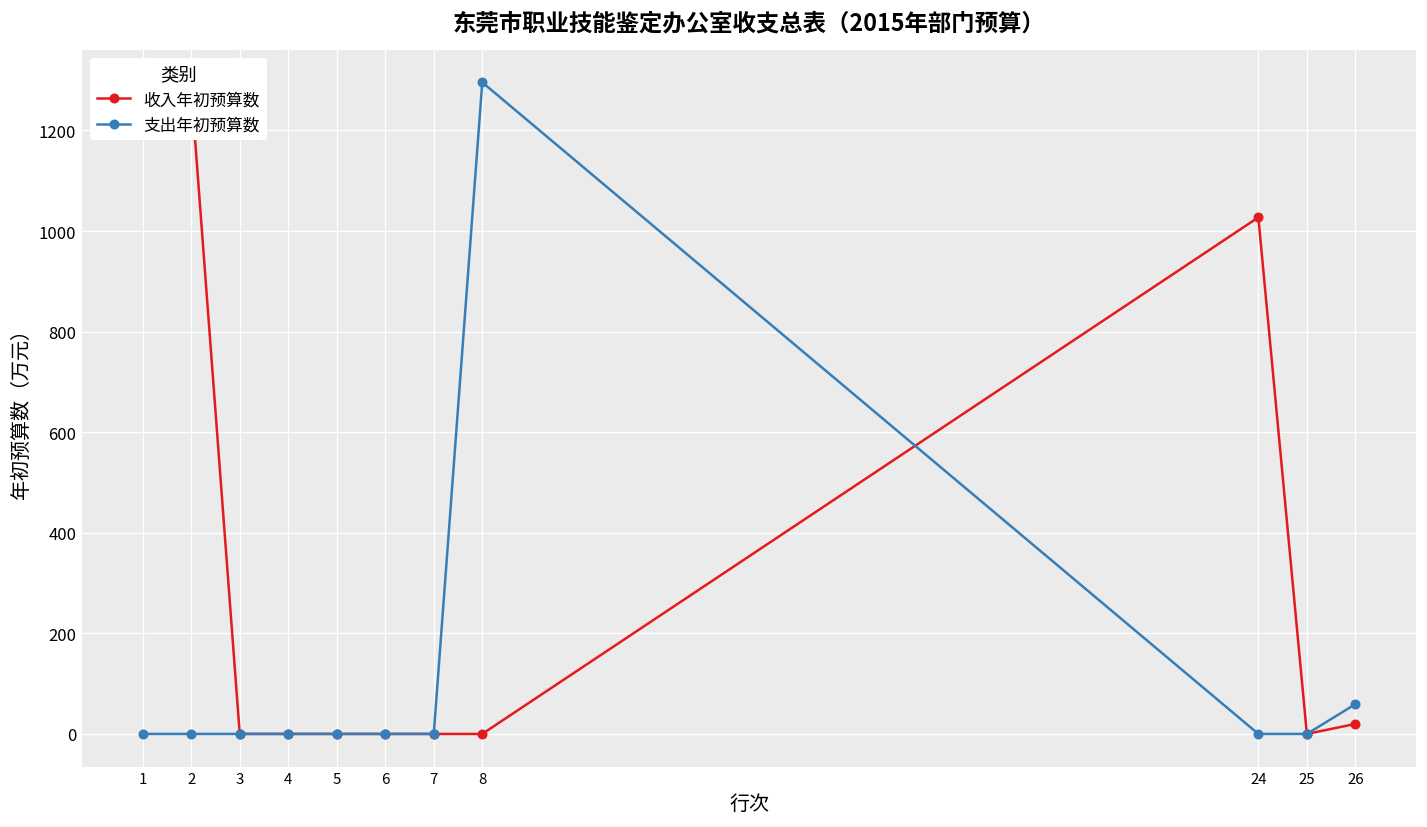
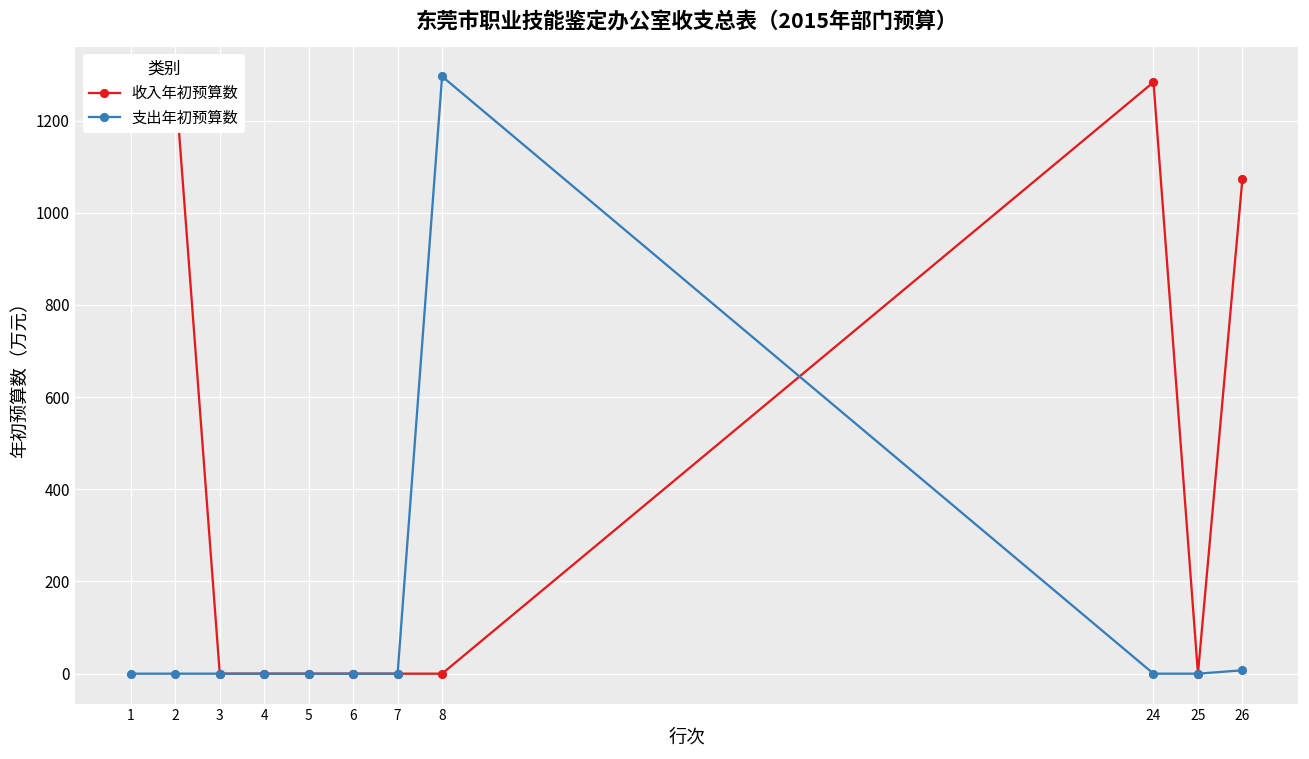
  {
    "收入年初预算数": {
      "8": 0,
-     "24": 1030,
-     "26": 20
+     "24": 1280,
+     "26": 1070
    },
    "支出年初预算数": {
      "1": 0,
      "2": 0,
      "8": 1300,
      "24": 0,
-     "26": 60
+     "26": 10
    }
  }
